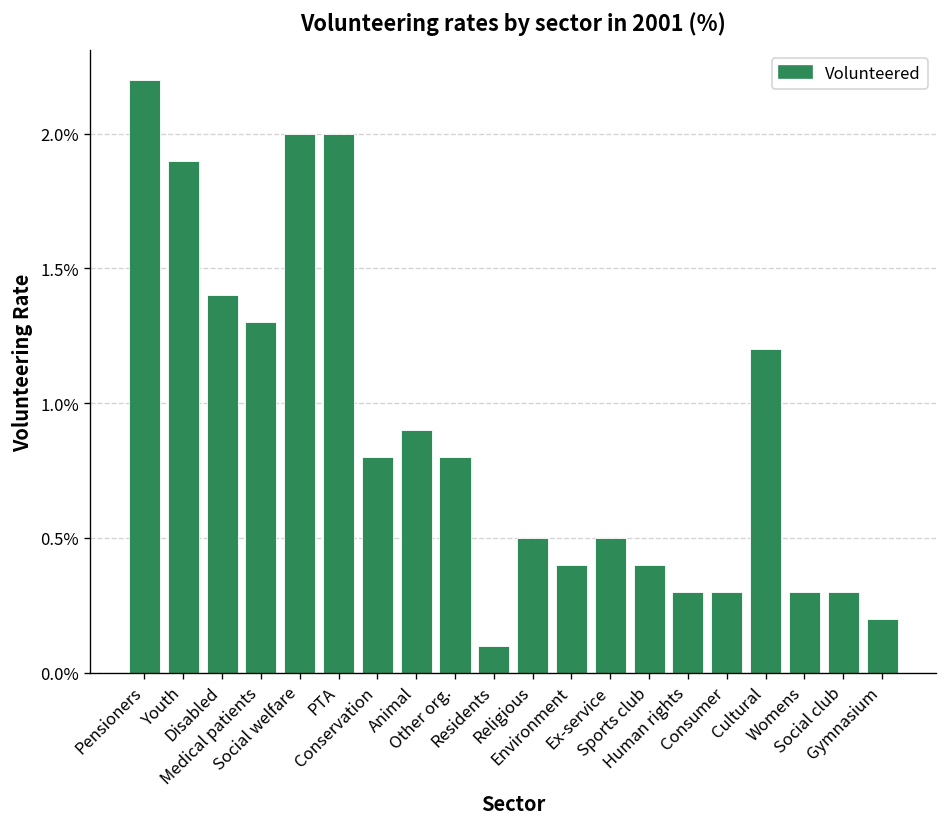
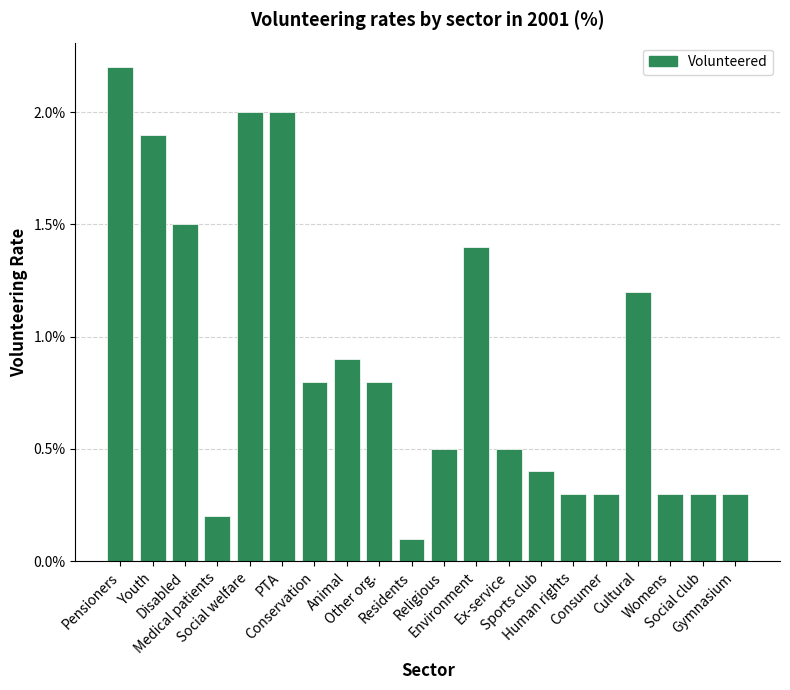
  {
    "Pensioners": "2.20%",
    "Youth": "1.90%",
-   "Disabled": "1.40%",
-   "Medical patients": "1.30%",
+   "Disabled": "1.50%",
+   "Medical patients": "0.20%",
    "Social welfare": "2.00%",
    "PTA": "2.00%",
    "Conservation": "0.80%",
    "Animal": "0.90%",
    "Other org.": "0.80%",
    "Residents": "0.10%",
    "Religious": "0.50%",
-   "Environment": "0.40%",
+   "Environment": "1.40%",
    "Ex-service": "0.50%",
    "Sports club": "0.40%",
    "Human rights": "0.30%",
    "Consumer": "0.30%",
    "Cultural": "1.20%",
    "Womens": "0.30%",
    "Social club": "0.30%",
-   "Gymnasium": "0.20%"
+   "Gymnasium": "0.30%"
  }
